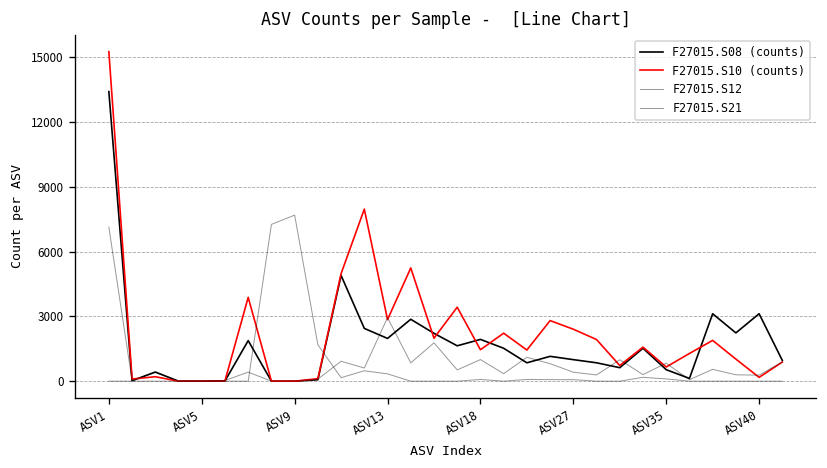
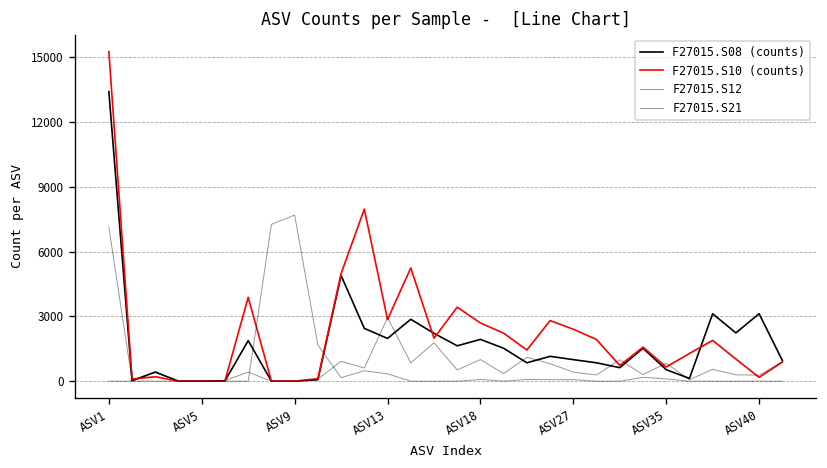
  {
    "F27015.S10 (counts)": {
      "ASV1": 15300,
-     "ASV18": 1500,
+     "ASV18": 2700,
      "ASV27": 2400
    }
  }
